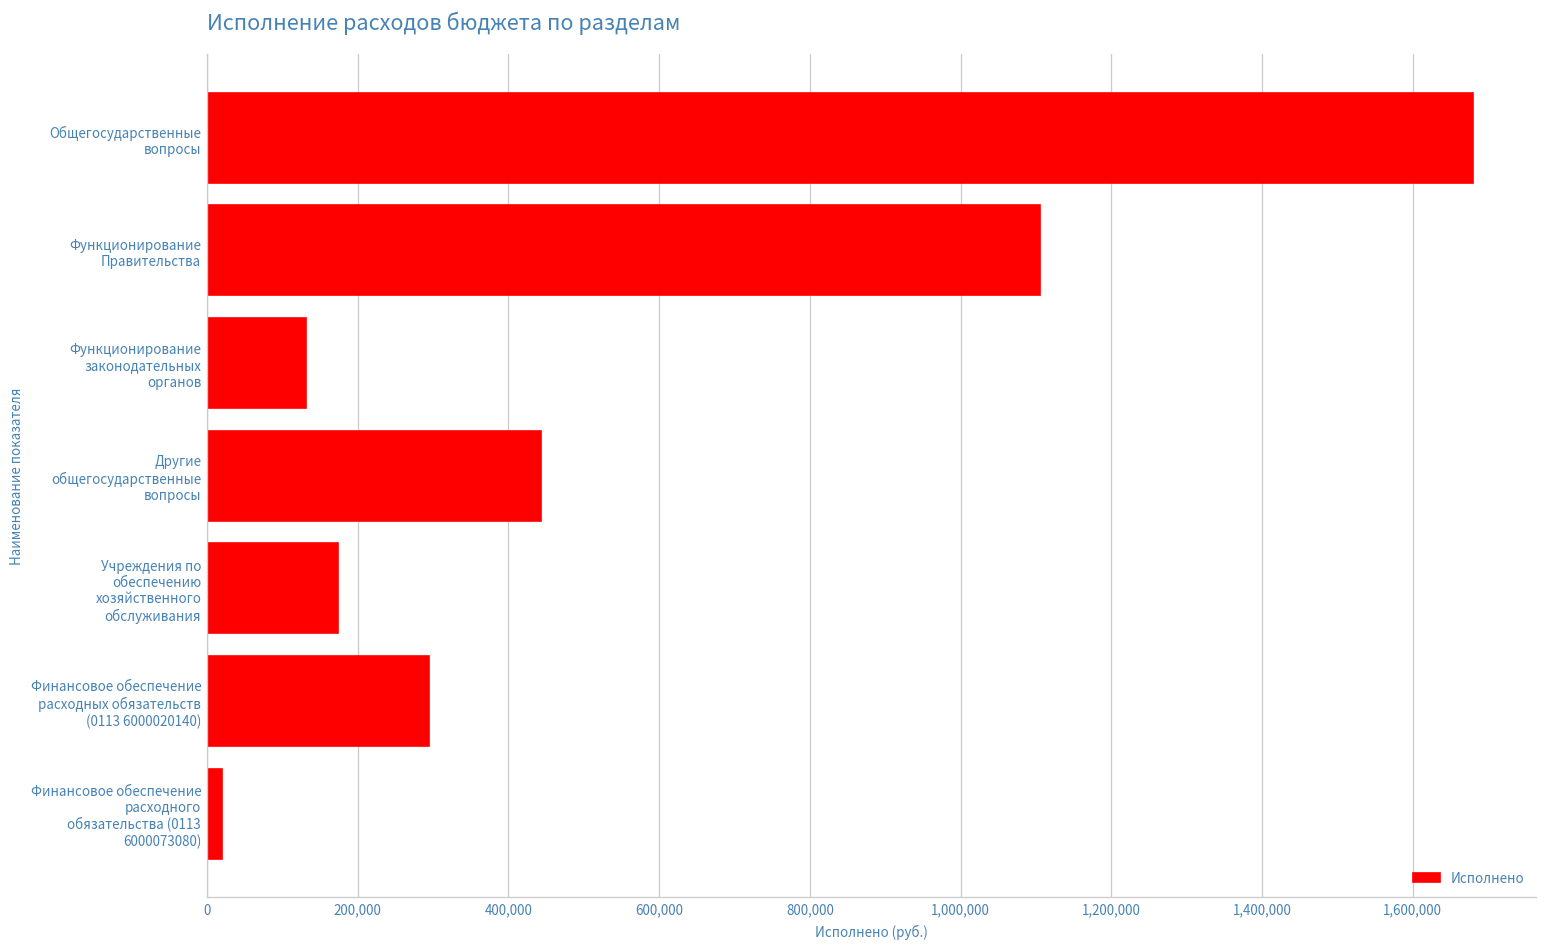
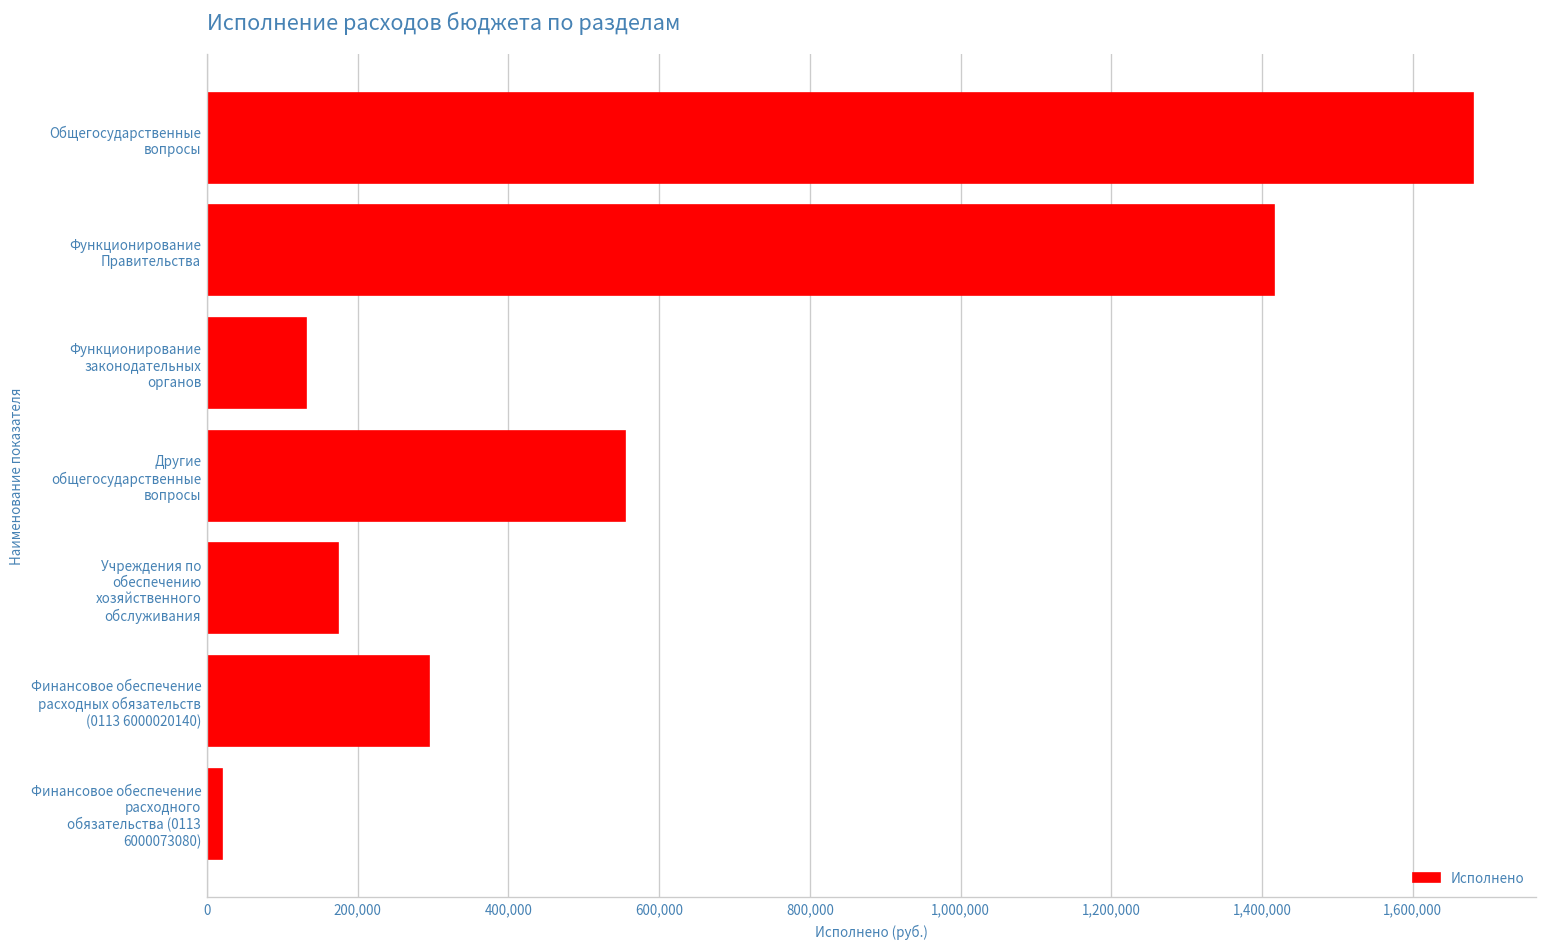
  {
    "Общегосударственные вопросы": "1,680,000",
-   "Функционирование Правительства": "1,110,000",
+   "Функционирование Правительства": "1,420,000",
    "Функционирование законодательных органов": "130,000",
-   "Другие общегосударственные вопросы": "440,000",
+   "Другие общегосударственные вопросы": "560,000",
    "Учреждения по обеспечению хозяйственного обслуживания": "170,000",
    "Финансовое обеспечение расходных обязательств (0113 6000020140)": "290,000",
    "Финансовое обеспечение расходного обязательства (0113 6000073080)": "20,000"
  }
